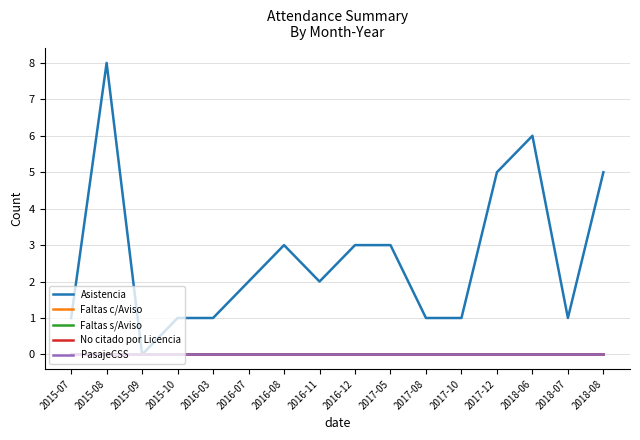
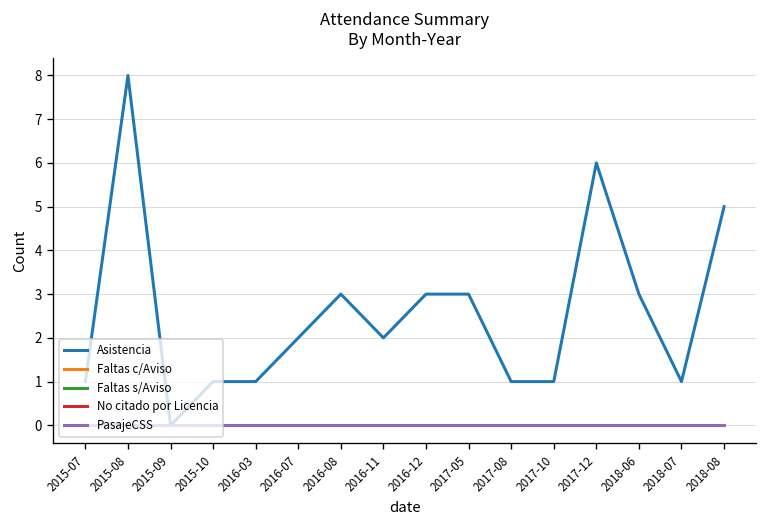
  {
    "Asistencia": {
      "2015-08": 8,
      "2016-03": 1,
      "2016-07": 2,
      "2016-08": 3,
      "2016-11": 2,
      "2016-12": 3,
      "2017-05": 3,
      "2017-08": 1,
      "2017-10": 1,
-     "2017-12": 5,
-     "2018-06": 6,
+     "2017-12": 6,
+     "2018-06": 3,
      "2018-07": 1,
      "2018-08": 5
    },
    "PasajeCSS": {
      "2016-03": 0,
      "2016-07": 0,
      "2016-08": 0,
      "2016-11": 0,
      "2016-12": 0,
      "2017-05": 0,
      "2017-08": 0,
      "2017-10": 0,
      "2017-12": 0,
      "2018-06": 0,
      "2018-07": 0,
      "2018-08": 0
    }
  }
